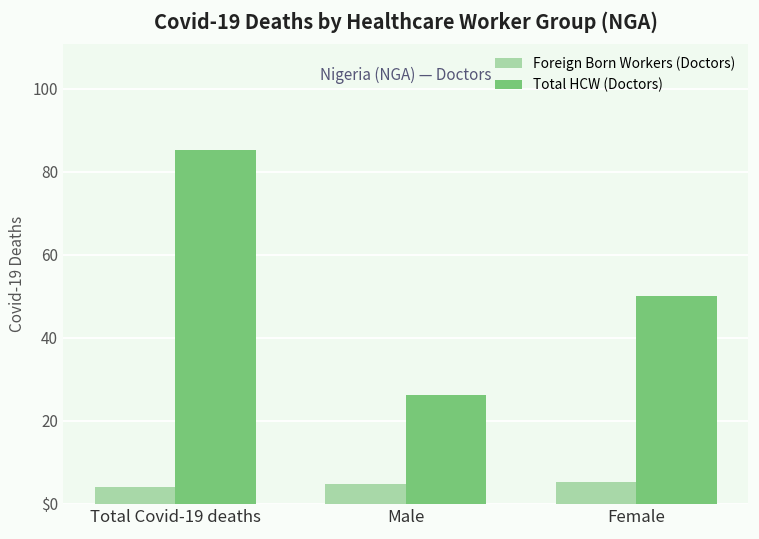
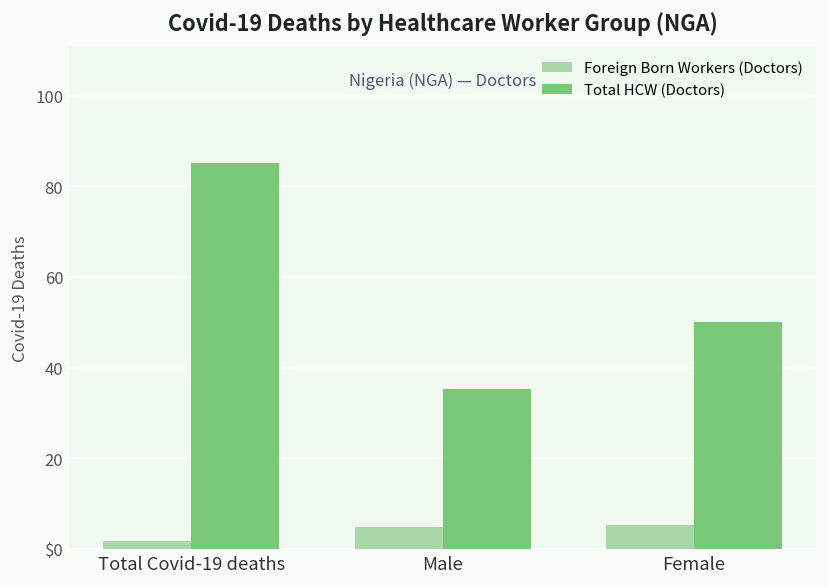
  {
    "Foreign Born Workers (Doctors)": {
-     "Total Covid-19 deaths": 4,
+     "Total Covid-19 deaths": 2,
      "Male": 5,
      "Female": 5
    },
    "Total HCW (Doctors)": {
      "Total Covid-19 deaths": 85,
-     "Male": 26,
+     "Male": 35,
      "Female": 50
    }
  }
